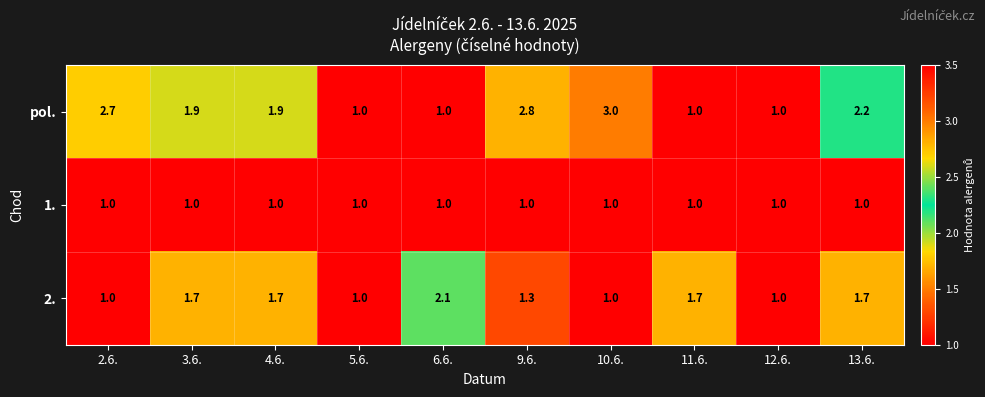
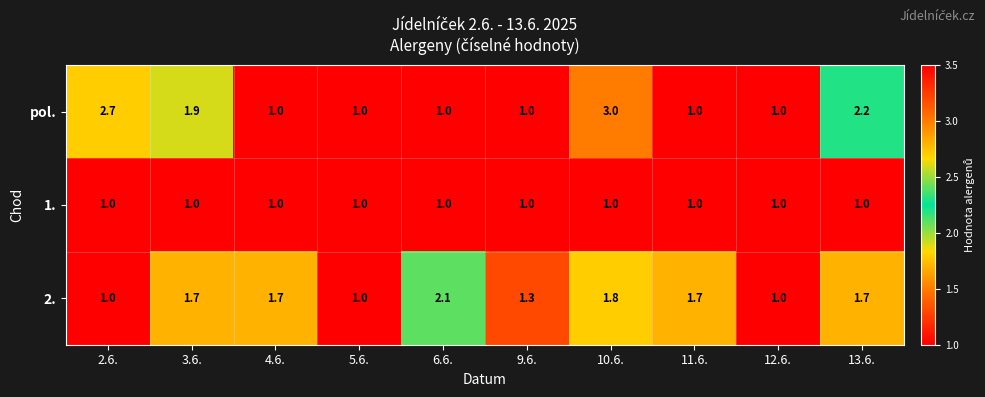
  {
    "pol.": {
      "2.6.": 2.7,
      "3.6.": 1.9,
-     "4.6.": 1.9,
+     "4.6.": 1.0,
      "5.6.": 1.0,
      "6.6.": 1.0,
-     "9.6.": 2.8,
+     "9.6.": 1.0,
      "10.6.": 3.0,
      "11.6.": 1.0,
      "12.6.": 1.0,
      "13.6.": 2.2
    },
    "1.": {
      "2.6.": 1.0,
      "3.6.": 1.0,
      "4.6.": 1.0,
      "5.6.": 1.0,
      "6.6.": 1.0,
      "9.6.": 1.0,
      "10.6.": 1.0,
      "11.6.": 1.0,
      "12.6.": 1.0,
      "13.6.": 1.0
    },
    "2.": {
      "2.6.": 1.0,
      "3.6.": 1.7,
      "4.6.": 1.7,
      "5.6.": 1.0,
      "6.6.": 2.1,
      "9.6.": 1.3,
-     "10.6.": 1.0,
+     "10.6.": 1.8,
      "11.6.": 1.7,
      "12.6.": 1.0,
      "13.6.": 1.7
    }
  }
